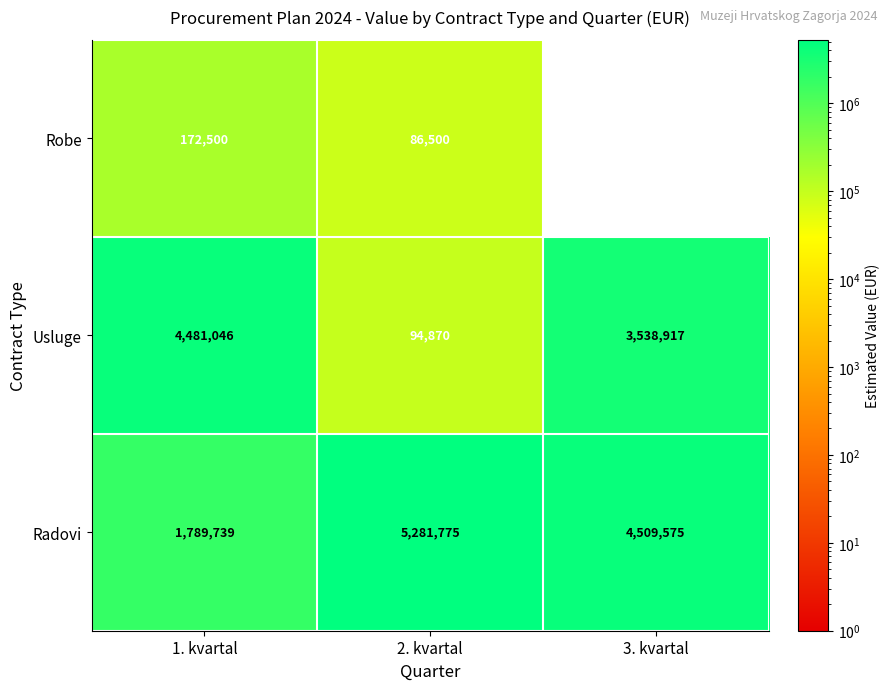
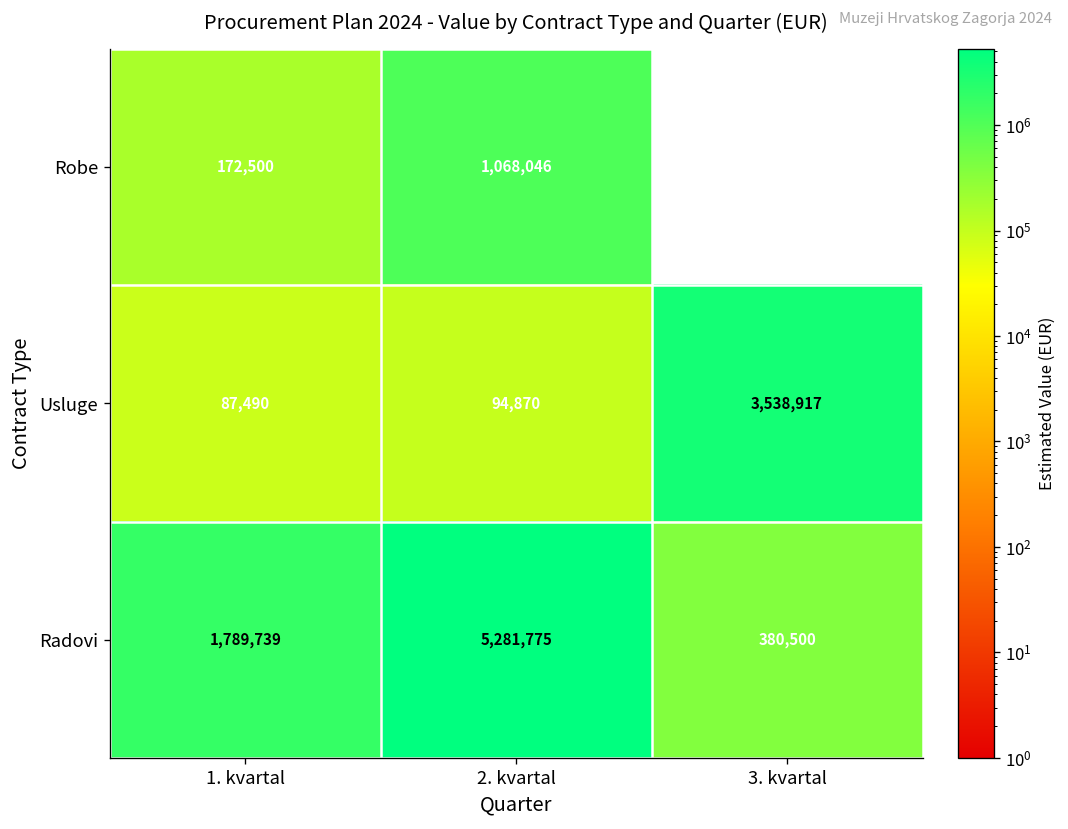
  {
    "Robe": {
      "1. kvartal": "172,500",
-     "2. kvartal": "86,500"
+     "2. kvartal": "1,068,046"
    },
    "Usluge": {
-     "1. kvartal": "4,481,046",
+     "1. kvartal": "87,490",
      "2. kvartal": "94,870",
      "3. kvartal": "3,538,917"
    },
    "Radovi": {
      "1. kvartal": "1,789,739",
      "2. kvartal": "5,281,775",
-     "3. kvartal": "4,509,575"
+     "3. kvartal": "380,500"
    }
  }
